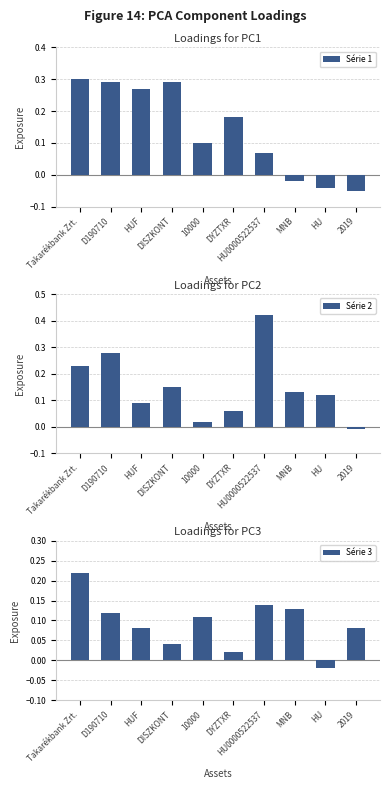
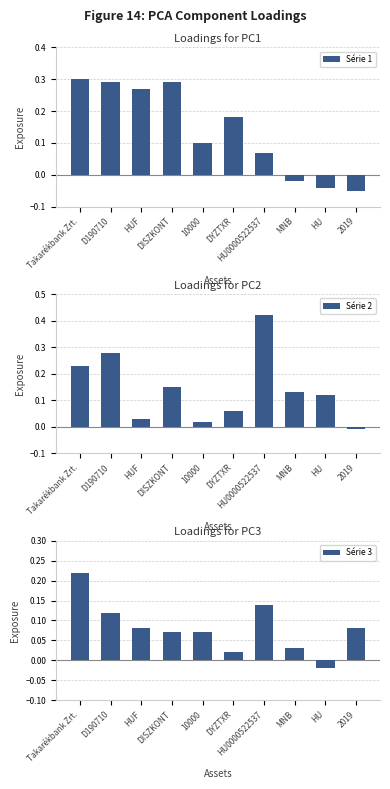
  {
    "Loadings for PC1": {
      "Takarékbank Zrt.": 0.30,
      "D190710": 0.29,
      "HUF": 0.27,
      "DISZKONT": 0.29,
      "10000": 0.10,
      "DYZTXR": 0.18,
      "HU0000522537": 0.07,
      "MNB": -0.02,
      "HU": -0.04,
      "2019": -0.05
    },
    "Loadings for PC2": {
      "Takarékbank Zrt.": 0.23,
      "D190710": 0.28,
-     "HUF": 0.09,
+     "HUF": 0.03,
      "DISZKONT": 0.15,
      "10000": 0.02,
      "DYZTXR": 0.06,
      "HU0000522537": 0.42,
      "MNB": 0.13,
      "HU": 0.12,
      "2019": -0.01
    },
    "Loadings for PC3": {
      "Takarékbank Zrt.": 0.22,
      "D190710": 0.12,
      "HUF": 0.08,
-     "DISZKONT": 0.04,
-     "10000": 0.11,
+     "DISZKONT": 0.07,
+     "10000": 0.07,
      "DYZTXR": 0.02,
      "HU0000522537": 0.14,
-     "MNB": 0.13,
+     "MNB": 0.03,
      "HU": -0.02,
      "2019": 0.08
    }
  }
